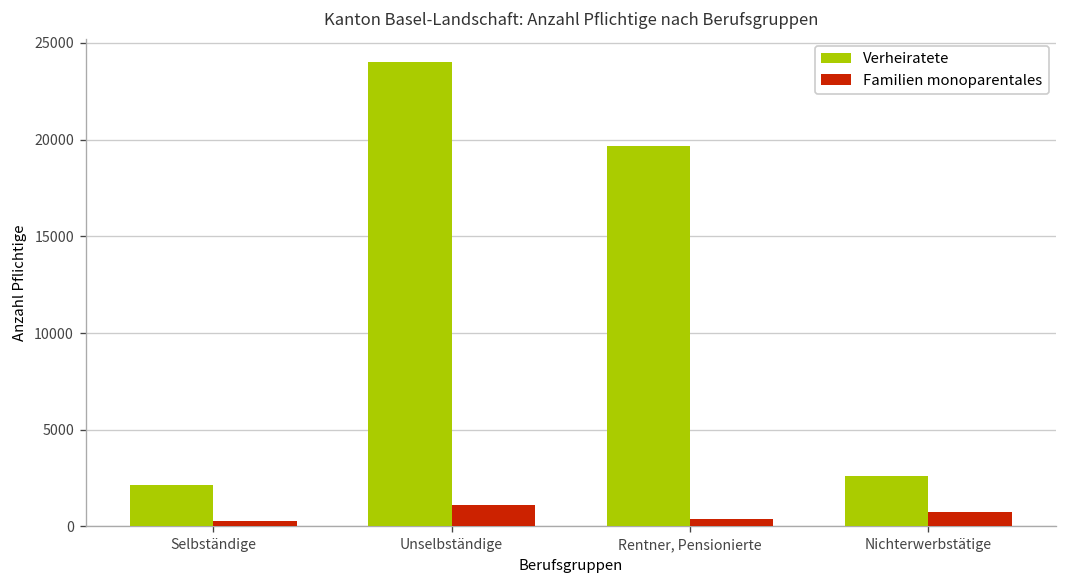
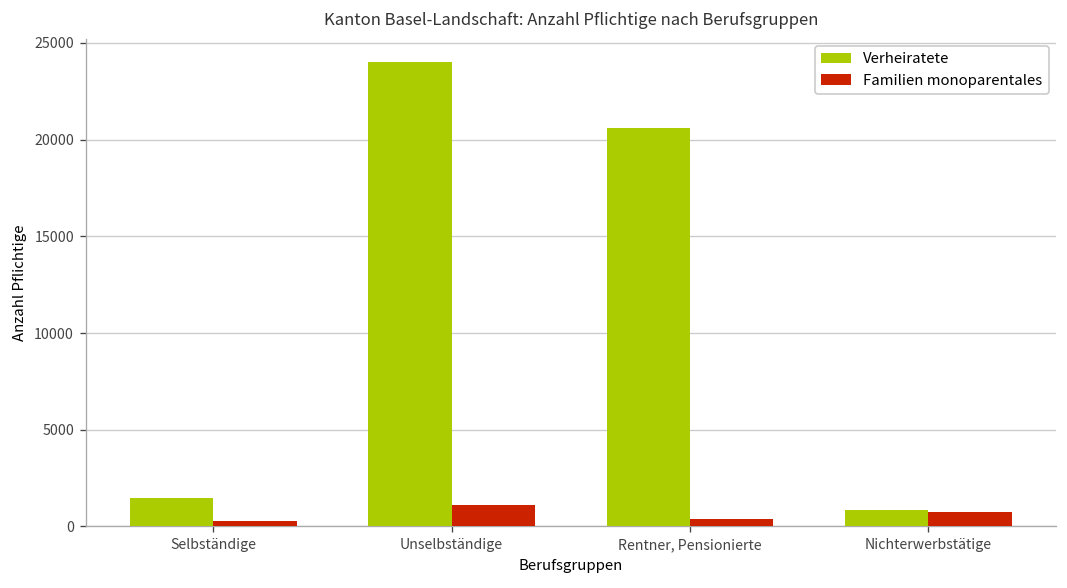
  {
    "Verheiratete": {
-     "Selbständige": 2100,
+     "Selbständige": 1500,
      "Unselbständige": 24000,
-     "Rentner, Pensionierte": 19700,
-     "Nichterwerbstätige": 2600
+     "Rentner, Pensionierte": 20600,
+     "Nichterwerbstätige": 800
    },
    "Familien monoparentales": {
      "Selbständige": 300,
      "Unselbständige": 1100,
      "Rentner, Pensionierte": 400,
      "Nichterwerbstätige": 800
    }
  }
